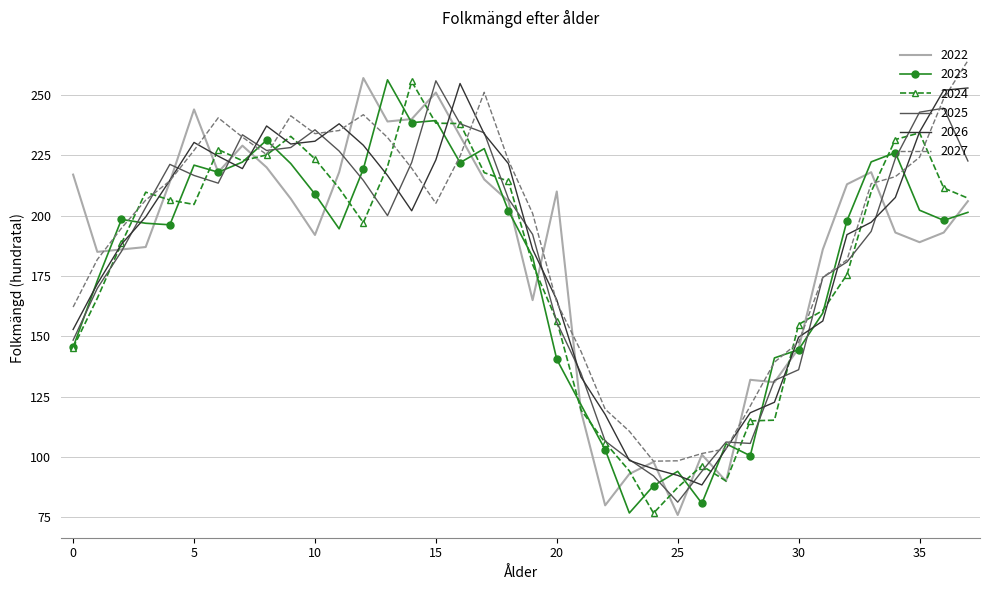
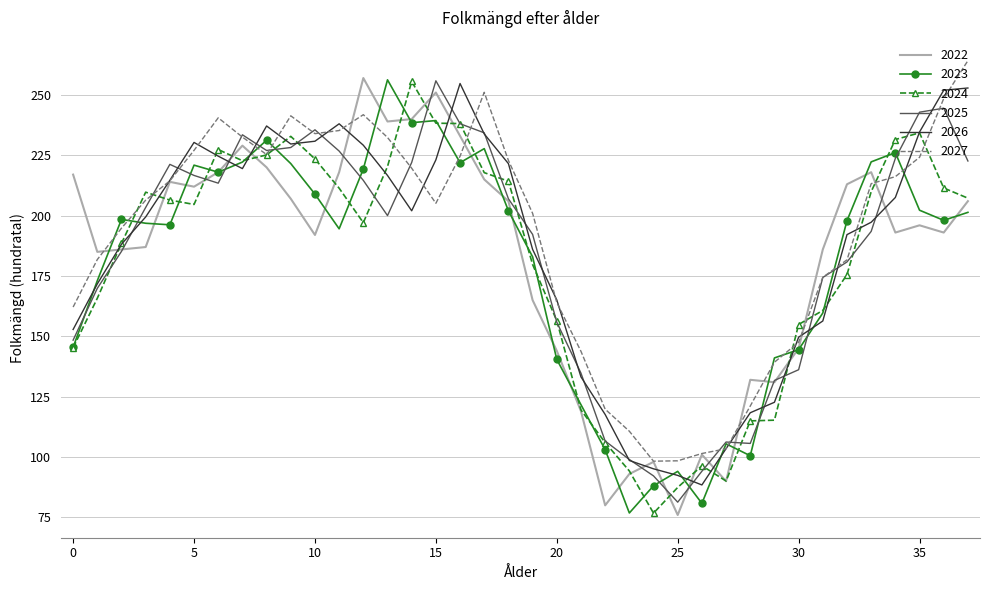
  {
    "2022": {
      "0": 217,
-     "5": 244,
+     "5": 212,
      "10": 192,
      "15": 251,
-     "20": 210,
+     "20": 144,
      "25": 76,
-     "35": 189
+     "35": 196
    }
  }
